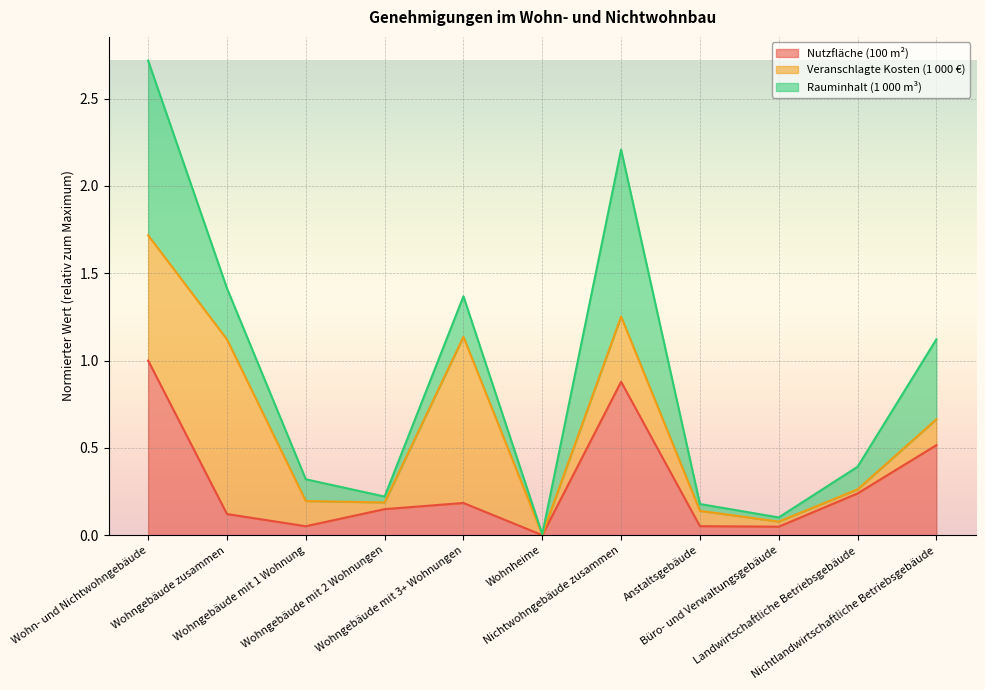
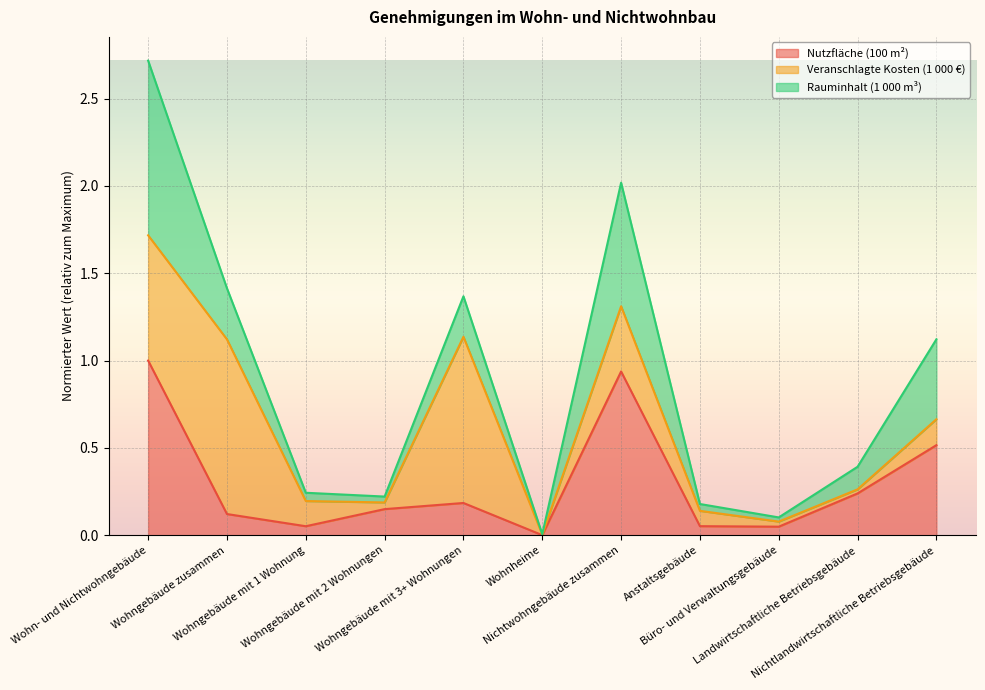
  {
    "Nutzfläche (100 m²)": {
      "Wohn- und Nichtwohngebäude": 1.00,
      "Wohngebäude zusammen": 0.12,
      "Wohngebäude mit 1 Wohnung": 0.05,
      "Wohngebäude mit 2 Wohnungen": 0.15,
      "Wohngebäude mit 3+ Wohnungen": 0.18,
-     "Nichtwohngebäude zusammen": 0.88,
+     "Nichtwohngebäude zusammen": 0.94,
      "Anstaltsgebäude": 0.05,
      "Büro- und Verwaltungsgebäude": 0.05,
      "Landwirtschaftliche Betriebsgebäude": 0.24,
      "Nichtlandwirtschaftliche Betriebsgebäude": 0.52
    },
    "Veranschlagte Kosten (1 000 €)": {
      "Wohn- und Nichtwohngebäude": 0.72,
      "Wohngebäude zusammen": 1.00,
      "Wohngebäude mit 1 Wohnung": 0.14,
      "Wohngebäude mit 2 Wohnungen": 0.04,
      "Wohngebäude mit 3+ Wohnungen": 0.95,
      "Nichtwohngebäude zusammen": 0.37,
      "Anstaltsgebäude": 0.09,
      "Büro- und Verwaltungsgebäude": 0.03,
      "Landwirtschaftliche Betriebsgebäude": 0.02,
      "Nichtlandwirtschaftliche Betriebsgebäude": 0.15
    },
    "Rauminhalt (1 000 m³)": {
      "Wohn- und Nichtwohngebäude": 1.00,
      "Wohngebäude zusammen": 0.29,
-     "Wohngebäude mit 1 Wohnung": 0.12,
+     "Wohngebäude mit 1 Wohnung": 0.05,
      "Wohngebäude mit 2 Wohnungen": 0.03,
      "Wohngebäude mit 3+ Wohnungen": 0.23,
-     "Nichtwohngebäude zusammen": 0.96,
+     "Nichtwohngebäude zusammen": 0.71,
      "Anstaltsgebäude": 0.04,
      "Büro- und Verwaltungsgebäude": 0.02,
      "Landwirtschaftliche Betriebsgebäude": 0.13,
      "Nichtlandwirtschaftliche Betriebsgebäude": 0.46
    }
  }
